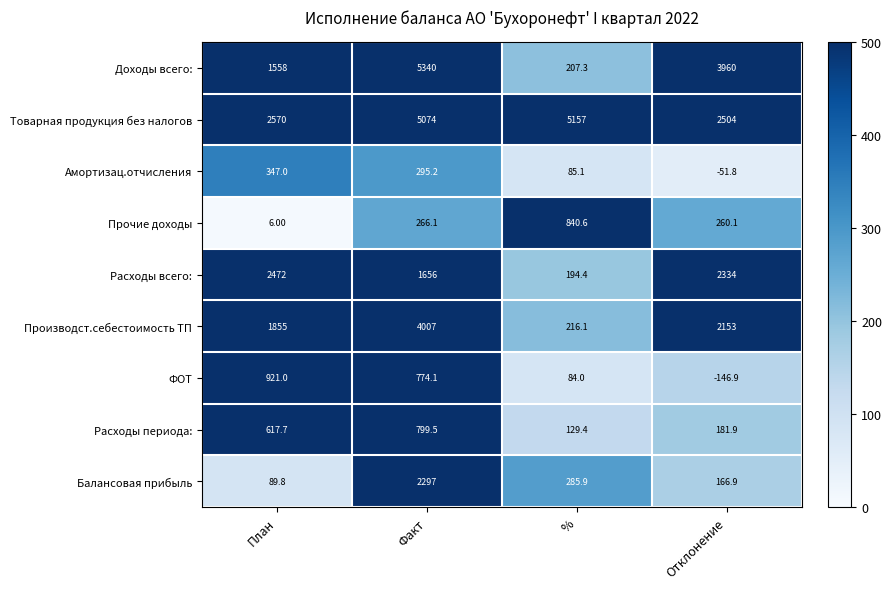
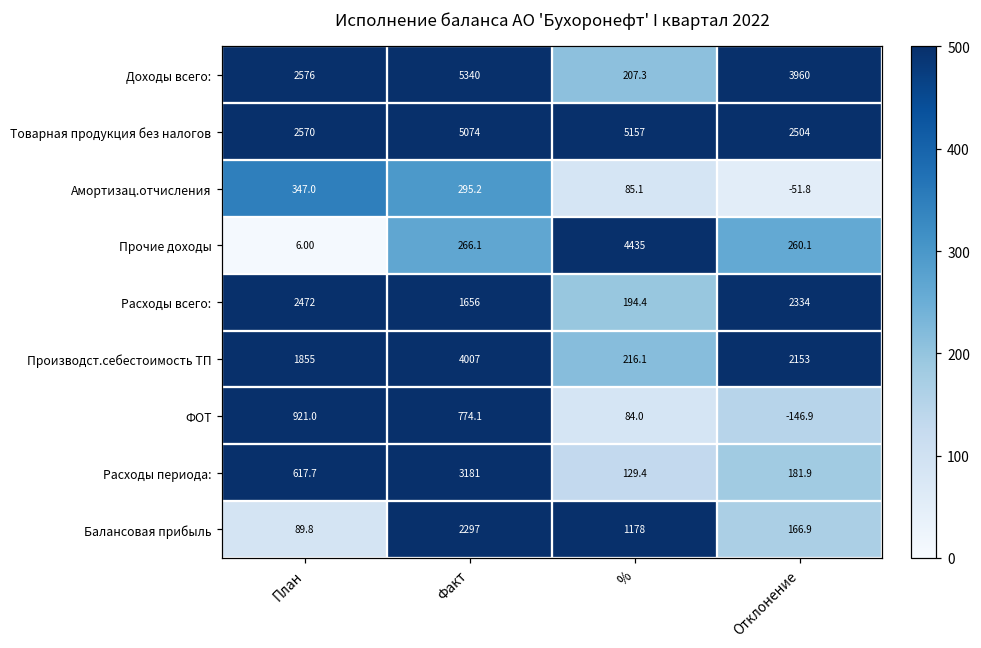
  {
    "Доходы всего:": {
-     "План": 1558,
+     "План": 2576,
      "Факт": 5340,
      "%": 207.3,
      "Отклонение": 3960
    },
    "Товарная продукция без налогов": {
      "План": 2570,
      "Факт": 5074,
      "%": 5157,
      "Отклонение": 2504
    },
    "Амортизац.отчисления": {
      "План": 347.0,
      "Факт": 295.2,
      "%": 85.1,
      "Отклонение": -51.8
    },
    "Прочие доходы": {
      "План": 6.00,
      "Факт": 266.1,
-     "%": 840.6,
+     "%": 4435,
      "Отклонение": 260.1
    },
    "Расходы всего:": {
      "План": 2472,
      "Факт": 1656,
      "%": 194.4,
      "Отклонение": 2334
    },
    "Производст.себестоимость ТП": {
      "План": 1855,
      "Факт": 4007,
      "%": 216.1,
      "Отклонение": 2153
    },
    "ФОТ": {
      "План": 921.0,
      "Факт": 774.1,
      "%": 84.0,
      "Отклонение": -146.9
    },
    "Расходы периода:": {
      "План": 617.7,
-     "Факт": 799.5,
+     "Факт": 3181,
      "%": 129.4,
      "Отклонение": 181.9
    },
    "Балансовая прибыль": {
      "План": 89.8,
      "Факт": 2297,
-     "%": 285.9,
+     "%": 1178,
      "Отклонение": 166.9
    }
  }
